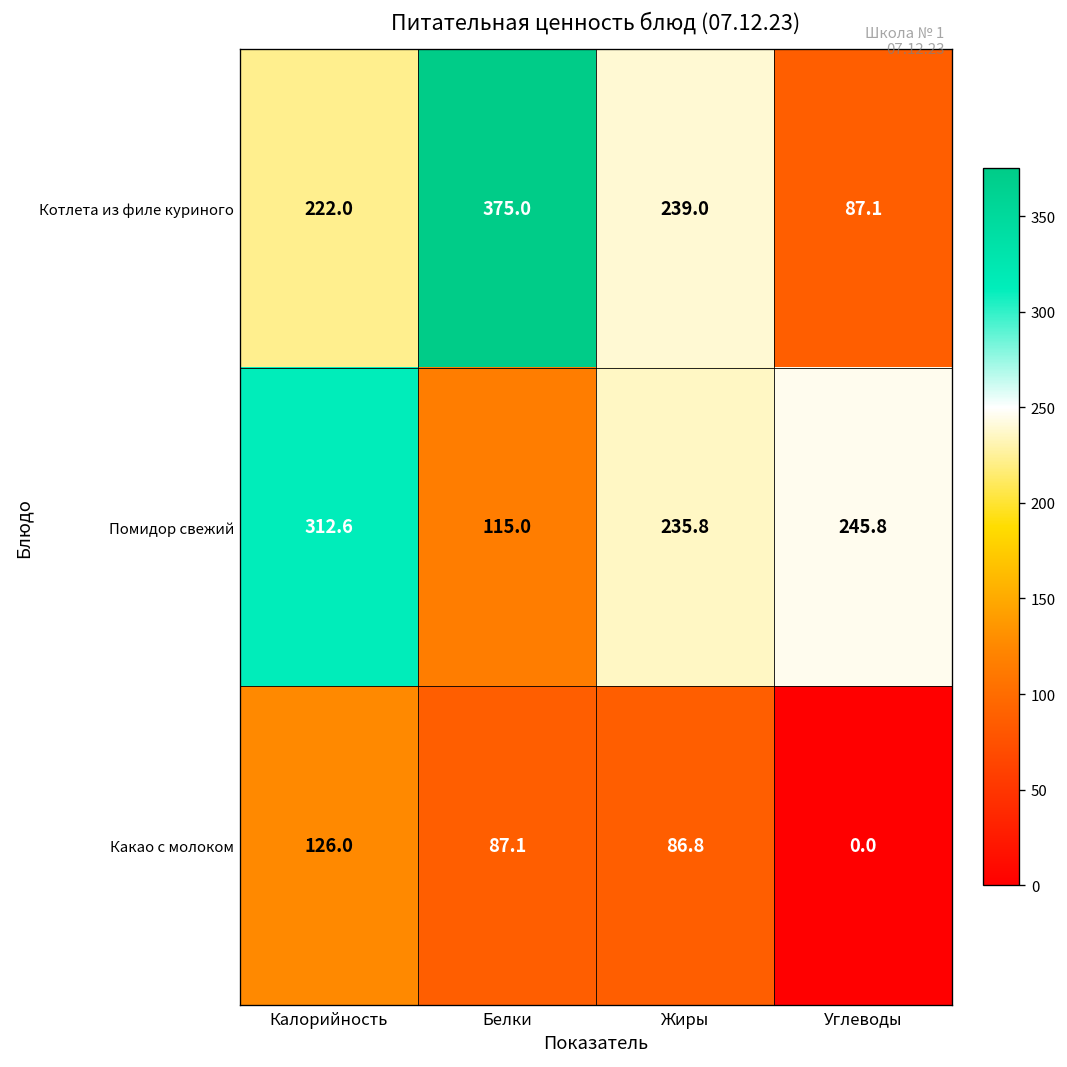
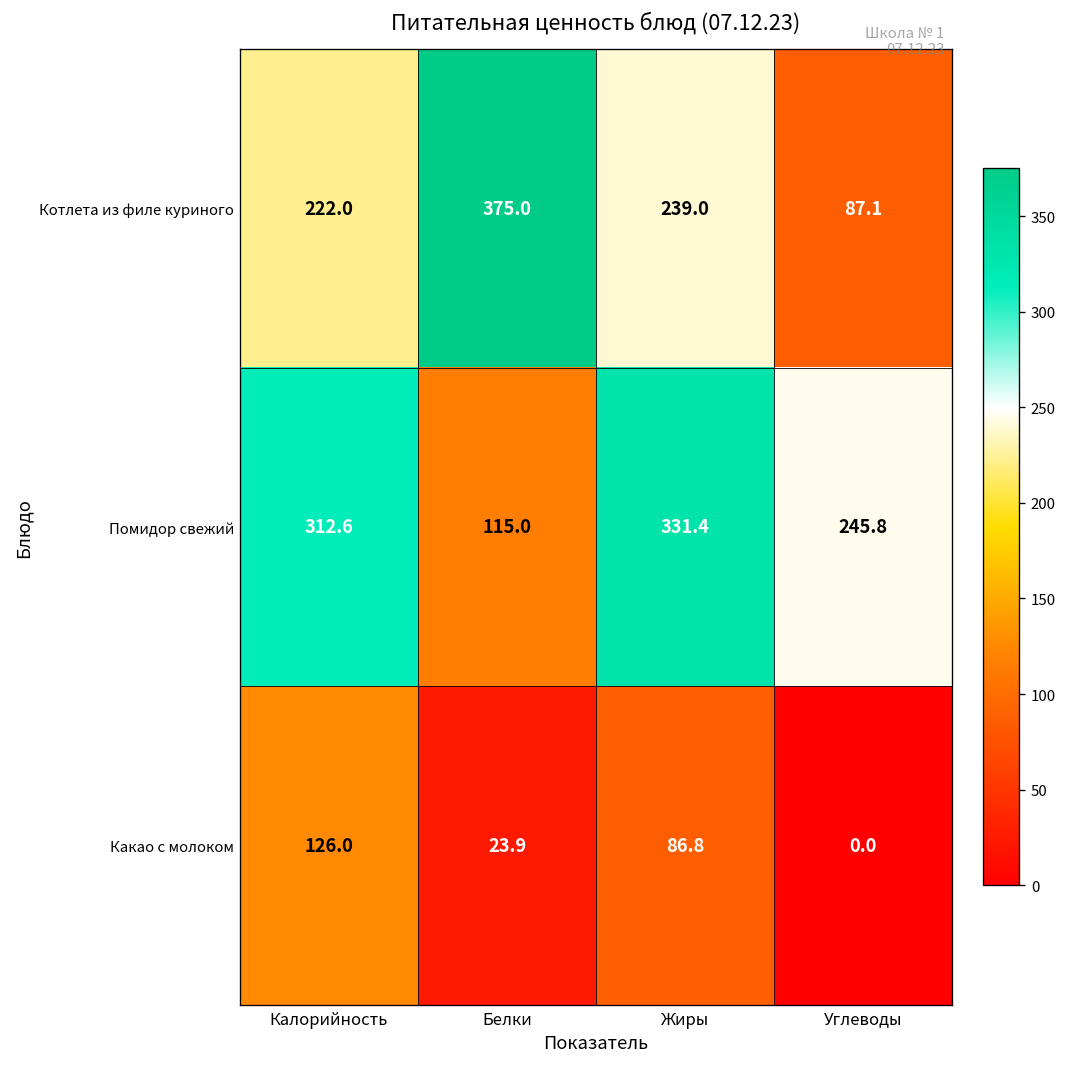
  {
    "Котлета из филе куриного": {
      "Калорийность": 222.0,
      "Белки": 375.0,
      "Жиры": 239.0,
      "Углеводы": 87.1
    },
    "Помидор свежий": {
      "Калорийность": 312.6,
      "Белки": 115.0,
-     "Жиры": 235.8,
+     "Жиры": 331.4,
      "Углеводы": 245.8
    },
    "Какао с молоком": {
      "Калорийность": 126.0,
-     "Белки": 87.1,
+     "Белки": 23.9,
      "Жиры": 86.8,
      "Углеводы": 0.0
    }
  }
